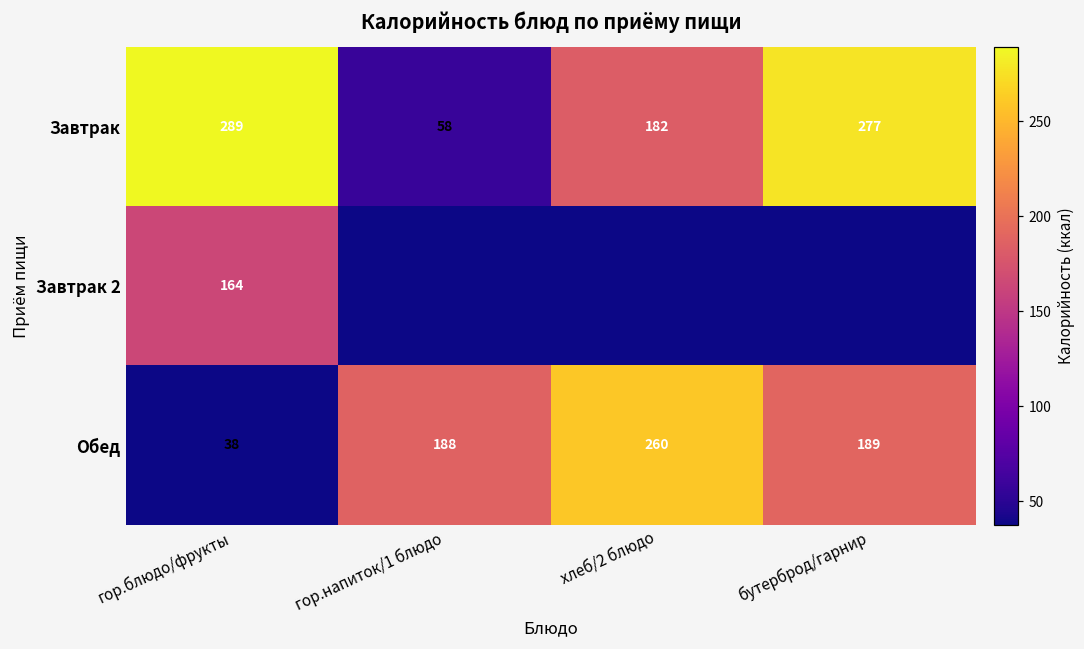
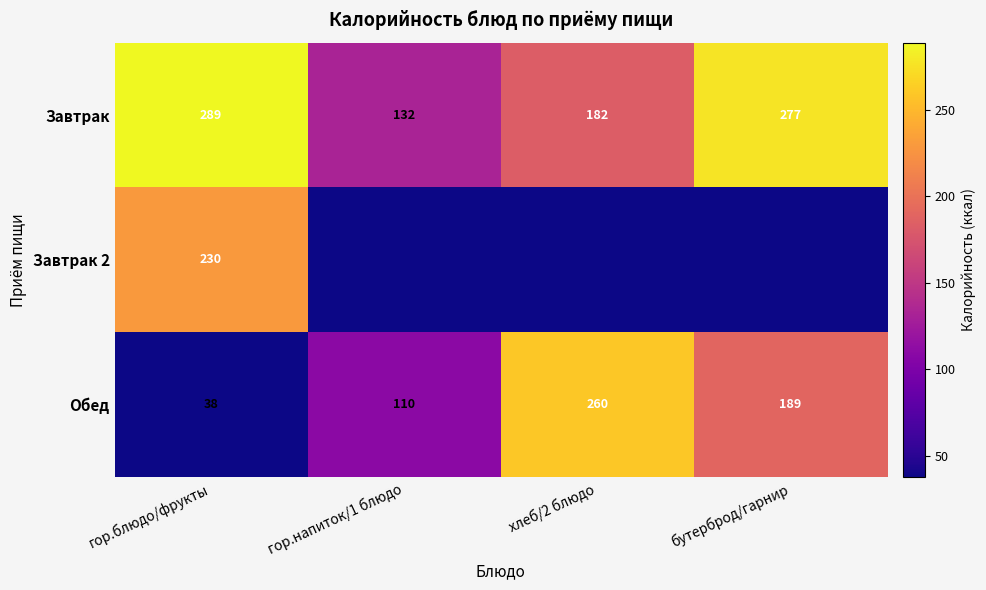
  {
    "Завтрак": {
      "гор.блюдо/фрукты": 289,
-     "гор.напиток/1 блюдо": 58,
+     "гор.напиток/1 блюдо": 132,
      "хлеб/2 блюдо": 182,
      "бутерброд/гарнир": 277
    },
    "Завтрак 2": {
-     "гор.блюдо/фрукты": 164
+     "гор.блюдо/фрукты": 230
    },
    "Обед": {
      "гор.блюдо/фрукты": 38,
-     "гор.напиток/1 блюдо": 188,
+     "гор.напиток/1 блюдо": 110,
      "хлеб/2 блюдо": 260,
      "бутерброд/гарнир": 189
    }
  }
